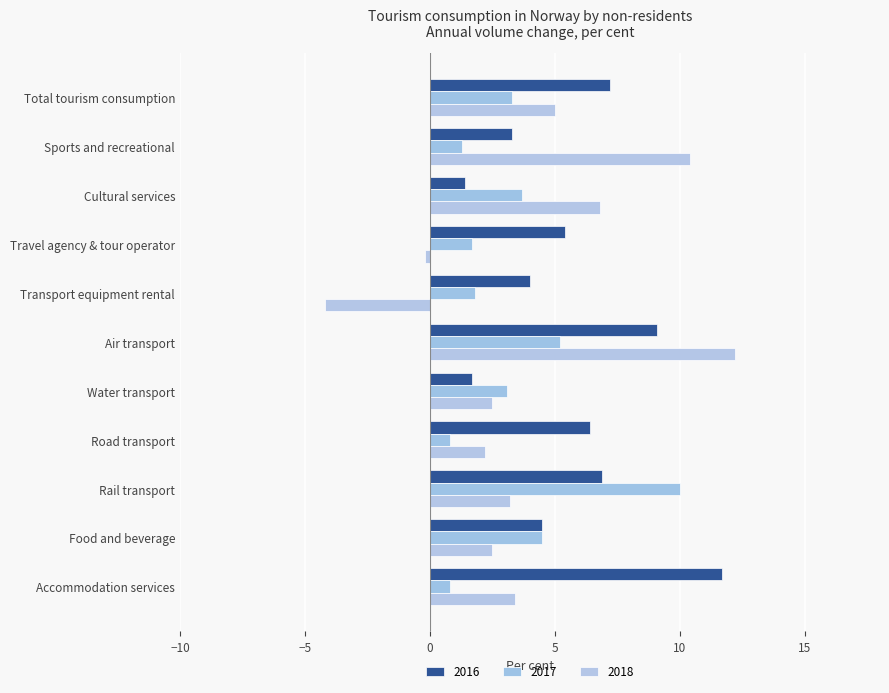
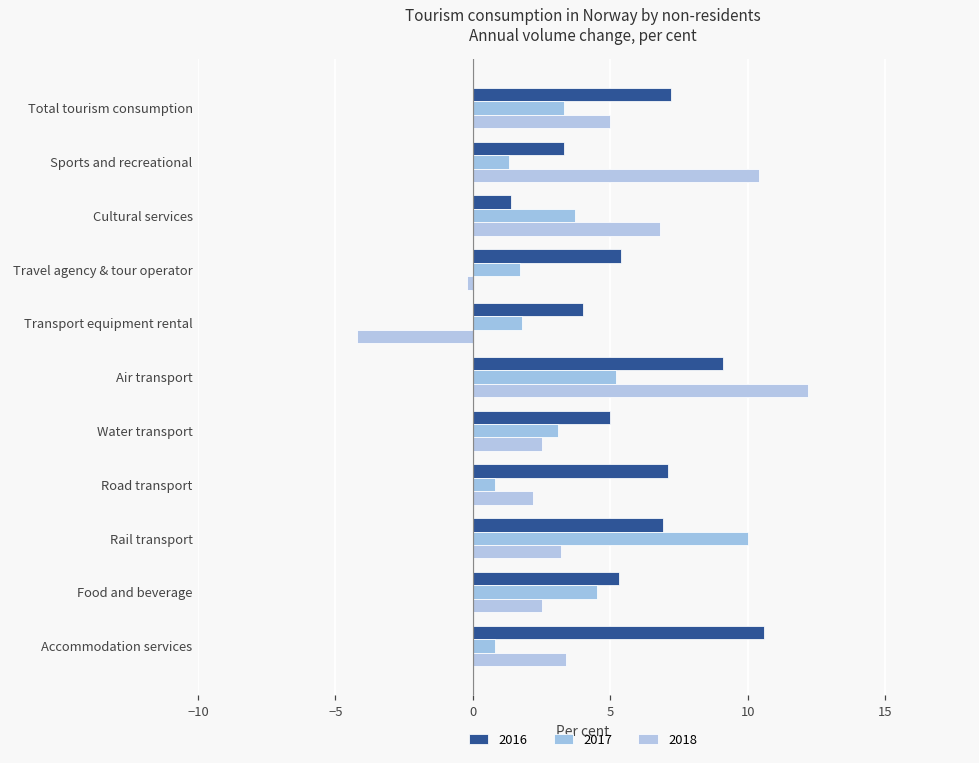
  {
    "2016": {
      "Total tourism consumption": 7.2,
      "Sports and recreational": 3.3,
      "Cultural services": 1.4,
      "Travel agency & tour operator": 5.4,
      "Transport equipment rental": 4.0,
      "Air transport": 9.1,
-     "Water transport": 1.7,
-     "Road transport": 6.4,
+     "Water transport": 5.0,
+     "Road transport": 7.1,
      "Rail transport": 6.9,
-     "Food and beverage": 4.5,
-     "Accommodation services": 11.7
+     "Food and beverage": 5.3,
+     "Accommodation services": 10.6
    }
  }
